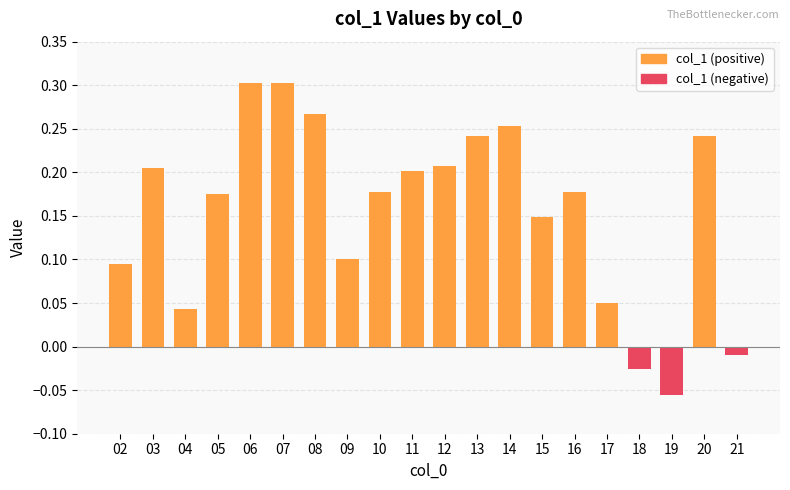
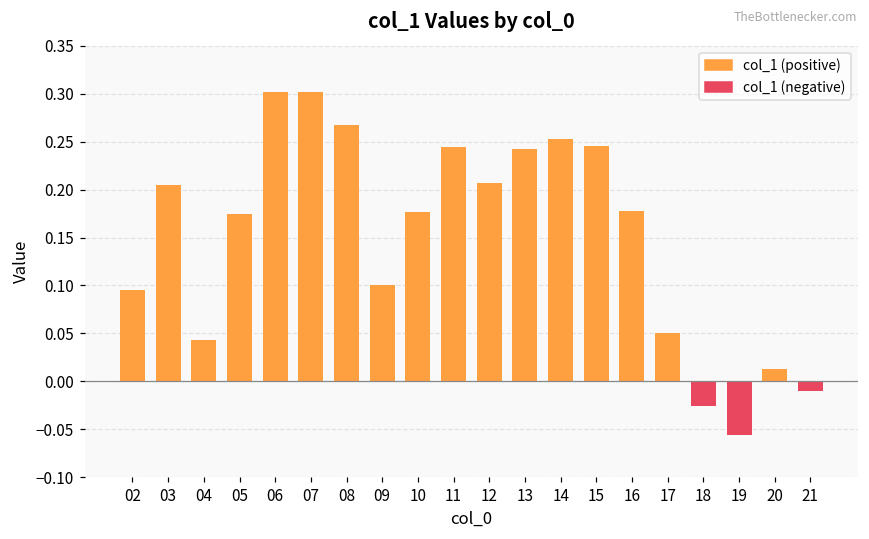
  {
    "02": 0.10,
    "03": 0.21,
    "04": 0.04,
    "05": 0.18,
    "06": 0.30,
    "07": 0.30,
    "08": 0.27,
    "09": 0.10,
    "10": 0.18,
-   "11": 0.20,
+   "11": 0.24,
    "12": 0.21,
    "13": 0.24,
    "14": 0.25,
-   "15": 0.15,
+   "15": 0.25,
    "16": 0.18,
    "17": 0.05,
    "18": -0.03,
    "19": -0.06,
-   "20": 0.24,
+   "20": 0.01,
    "21": -0.01
  }
